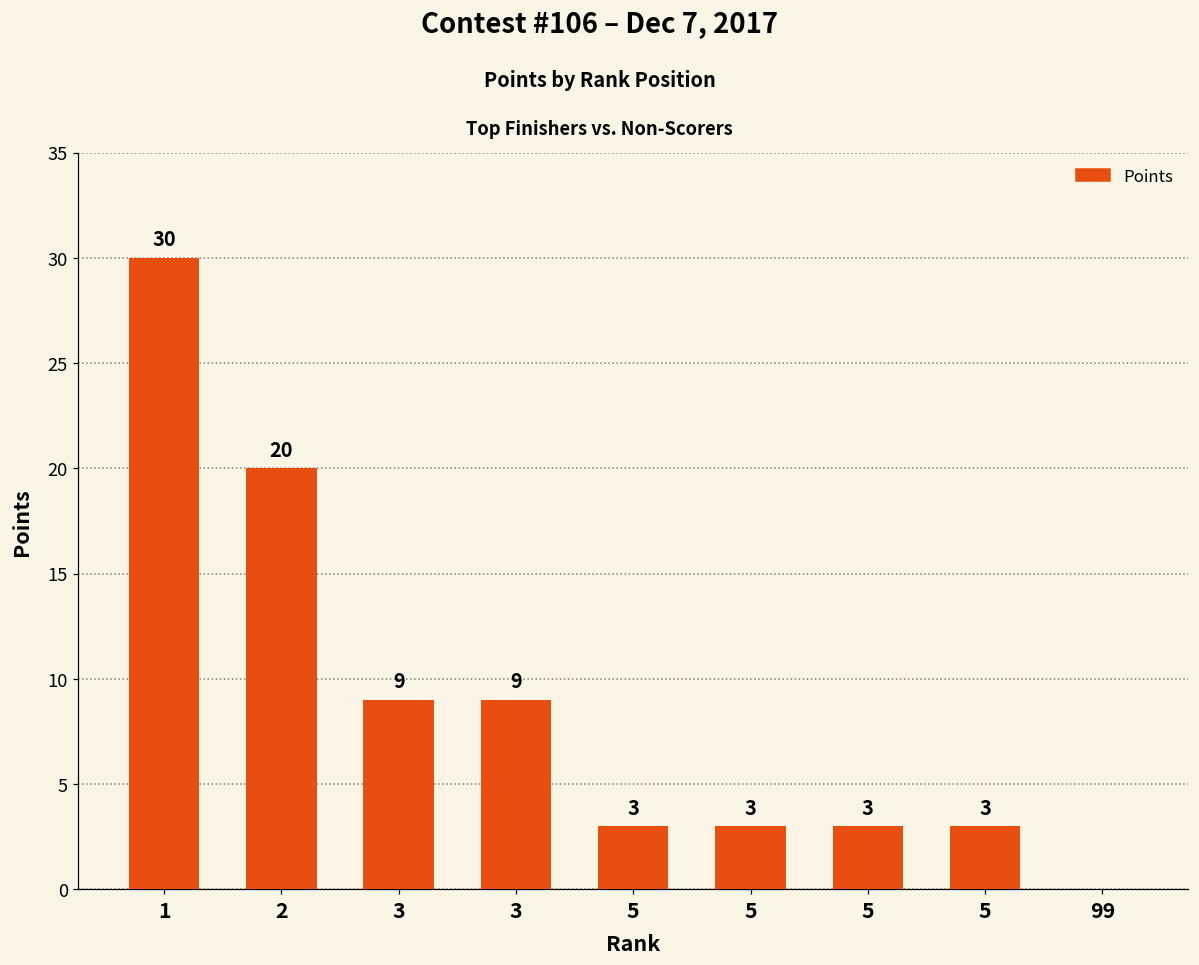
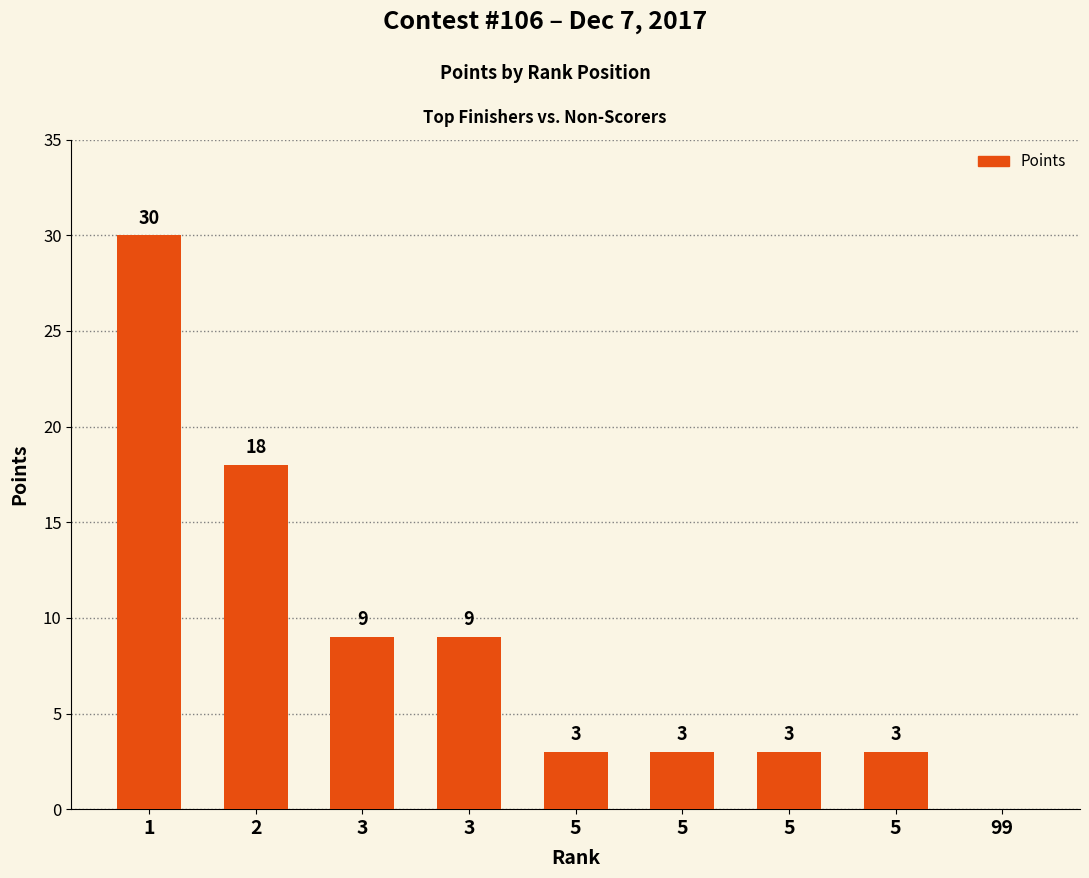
  {
    "1": 30,
-   "2": 20
+   "2": 18
  }
